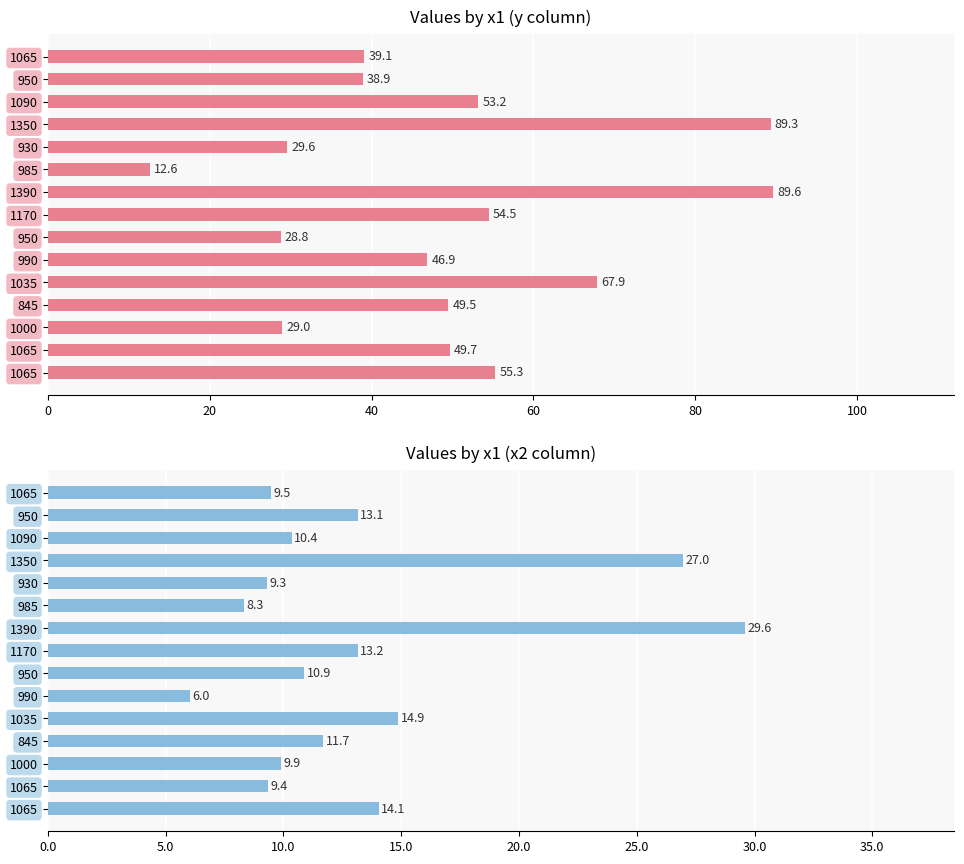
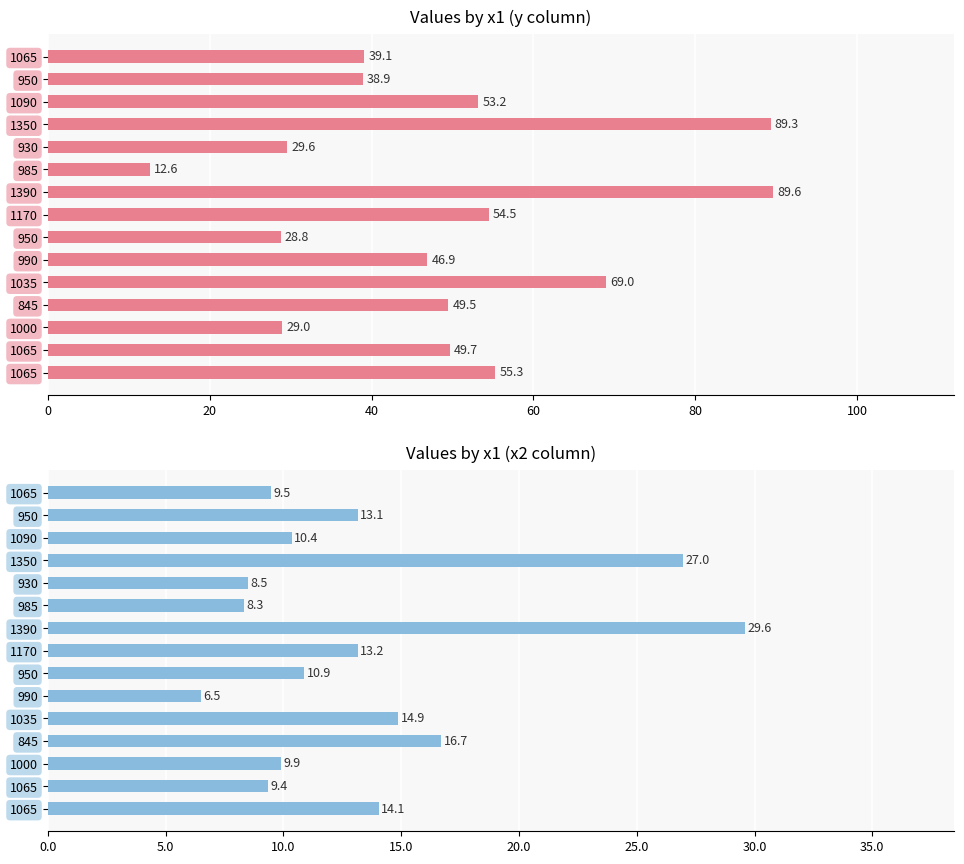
  {
    "Values by x1 (y column)": {
      "1090": 53.2,
      "1350": 89.3,
      "930": 29.6,
      "985": 12.6,
      "1390": 89.6,
      "1170": 54.5,
      "990": 46.9,
-     "1035": 67.9,
+     "1035": 69.0,
      "845": 49.5,
      "1000": 29.0
    },
    "Values by x1 (x2 column)": {
      "1090": 10.4,
      "1350": 27.0,
-     "930": 9.3,
+     "930": 8.5,
      "985": 8.3,
      "1390": 29.6,
      "1170": 13.2,
-     "990": 6.0,
+     "990": 6.5,
      "1035": 14.9,
-     "845": 11.7,
+     "845": 16.7,
      "1000": 9.9
    }
  }
